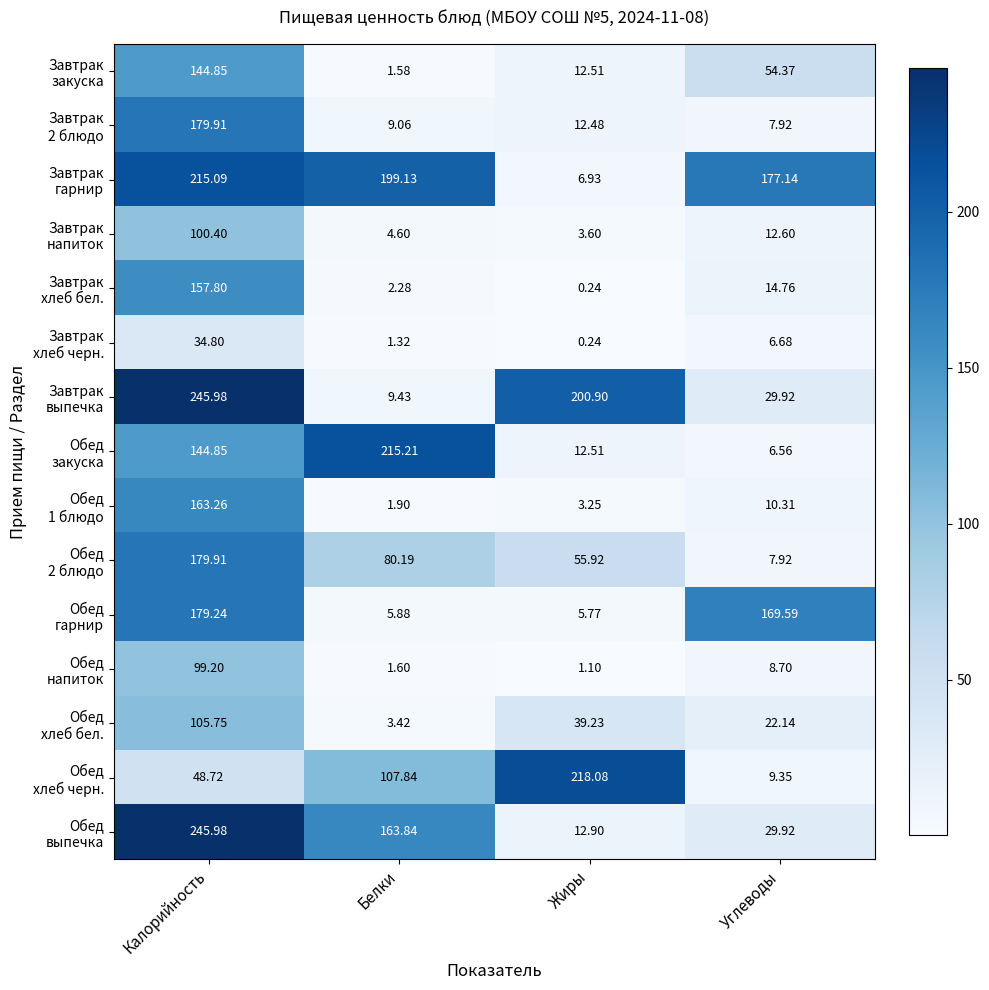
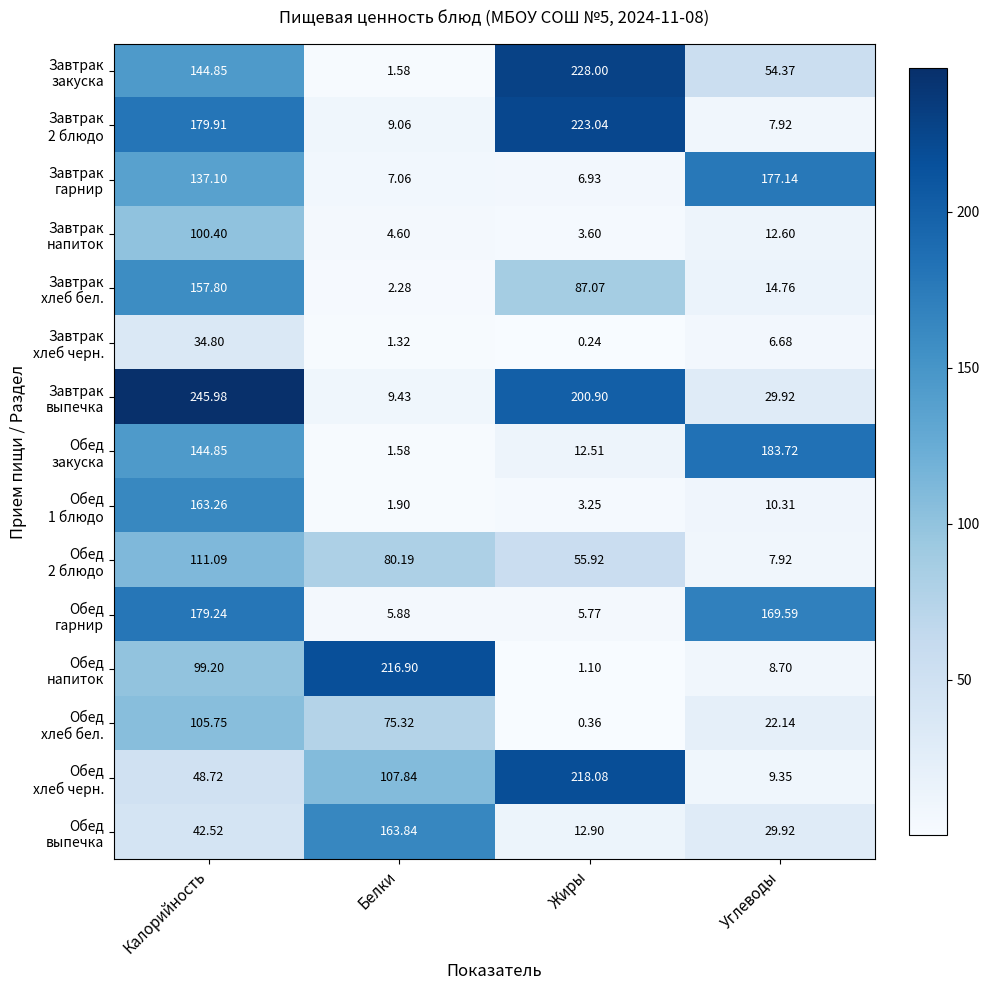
  {
    "Завтрак закуска": {
      "Калорийность": 144.85,
      "Белки": 1.58,
-     "Жиры": 12.51,
+     "Жиры": 228.00,
      "Углеводы": 54.37
    },
    "Завтрак 2 блюдо": {
      "Калорийность": 179.91,
      "Белки": 9.06,
-     "Жиры": 12.48,
+     "Жиры": 223.04,
      "Углеводы": 7.92
    },
    "Завтрак гарнир": {
-     "Калорийность": 215.09,
-     "Белки": 199.13,
+     "Калорийность": 137.10,
+     "Белки": 7.06,
      "Жиры": 6.93,
      "Углеводы": 177.14
    },
    "Завтрак напиток": {
      "Калорийность": 100.40,
      "Белки": 4.60,
      "Жиры": 3.60,
      "Углеводы": 12.60
    },
    "Завтрак хлеб бел.": {
      "Калорийность": 157.80,
      "Белки": 2.28,
-     "Жиры": 0.24,
+     "Жиры": 87.07,
      "Углеводы": 14.76
    },
    "Завтрак хлеб черн.": {
      "Калорийность": 34.80,
      "Белки": 1.32,
      "Жиры": 0.24,
      "Углеводы": 6.68
    },
    "Завтрак выпечка": {
      "Калорийность": 245.98,
      "Белки": 9.43,
      "Жиры": 200.90,
      "Углеводы": 29.92
    },
    "Обед закуска": {
      "Калорийность": 144.85,
-     "Белки": 215.21,
+     "Белки": 1.58,
      "Жиры": 12.51,
-     "Углеводы": 6.56
+     "Углеводы": 183.72
    },
    "Обед 1 блюдо": {
      "Калорийность": 163.26,
      "Белки": 1.90,
      "Жиры": 3.25,
      "Углеводы": 10.31
    },
    "Обед 2 блюдо": {
-     "Калорийность": 179.91,
+     "Калорийность": 111.09,
      "Белки": 80.19,
      "Жиры": 55.92,
      "Углеводы": 7.92
    },
    "Обед гарнир": {
      "Калорийность": 179.24,
      "Белки": 5.88,
      "Жиры": 5.77,
      "Углеводы": 169.59
    },
    "Обед напиток": {
      "Калорийность": 99.20,
-     "Белки": 1.60,
+     "Белки": 216.90,
      "Жиры": 1.10,
      "Углеводы": 8.70
    },
    "Обед хлеб бел.": {
      "Калорийность": 105.75,
-     "Белки": 3.42,
-     "Жиры": 39.23,
+     "Белки": 75.32,
+     "Жиры": 0.36,
      "Углеводы": 22.14
    },
    "Обед хлеб черн.": {
      "Калорийность": 48.72,
      "Белки": 107.84,
      "Жиры": 218.08,
      "Углеводы": 9.35
    },
    "Обед выпечка": {
-     "Калорийность": 245.98,
+     "Калорийность": 42.52,
      "Белки": 163.84,
      "Жиры": 12.90,
      "Углеводы": 29.92
    }
  }
